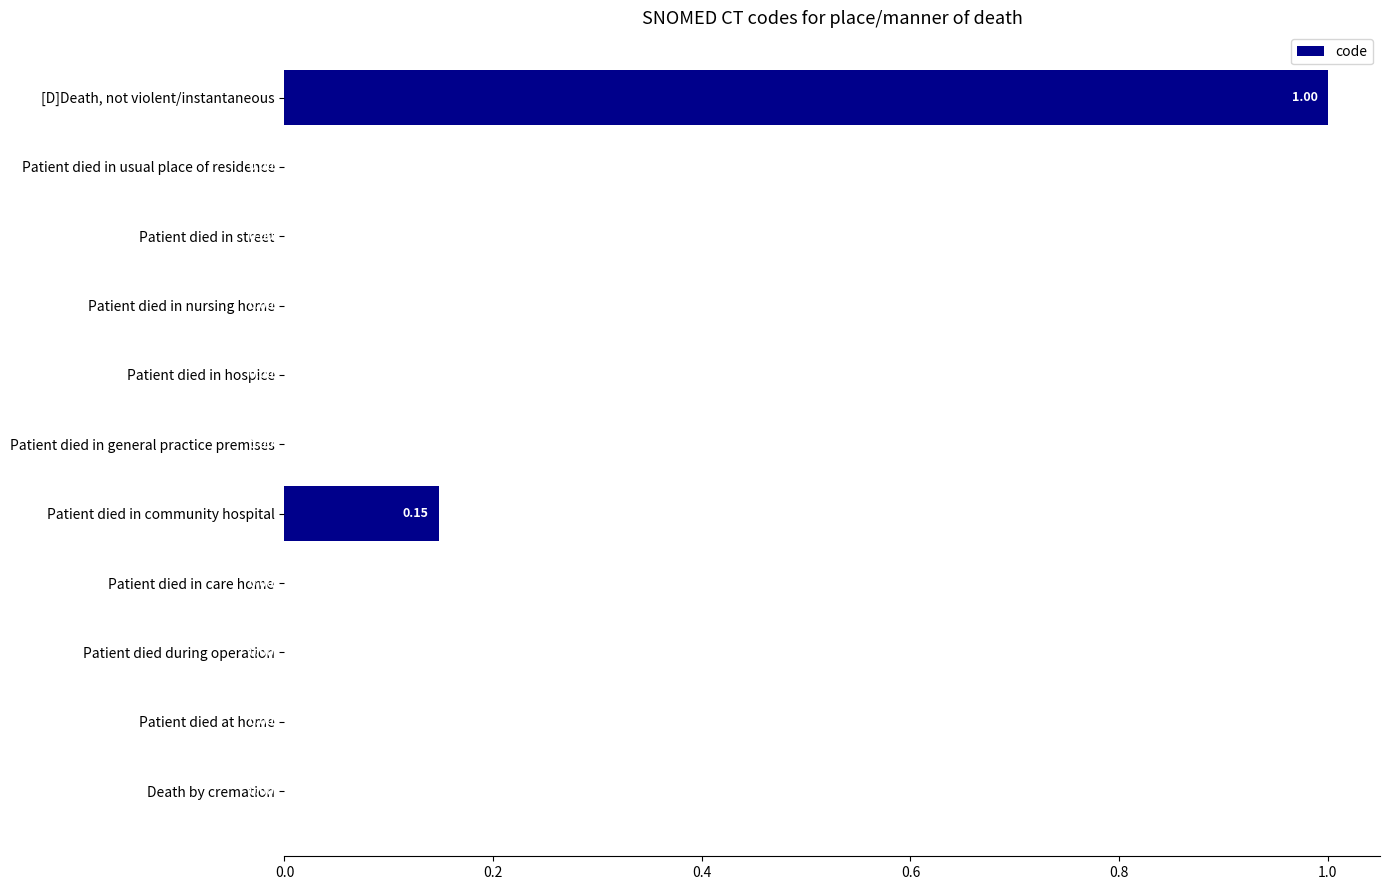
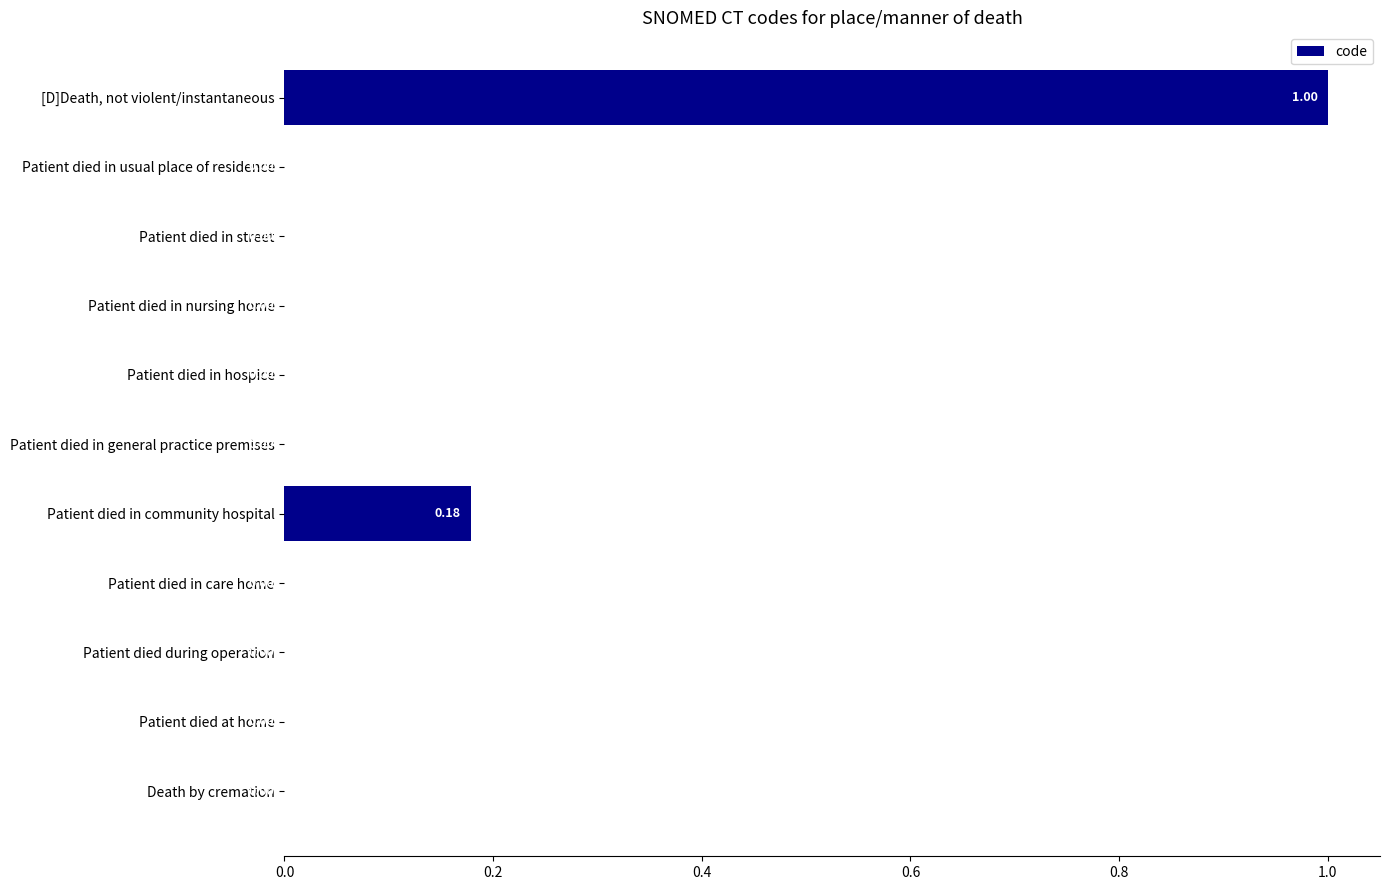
  {
    "[D]Death, not violent/instantaneous": 1.00,
-   "Patient died in community hospital": 0.15
+   "Patient died in community hospital": 0.18
  }
